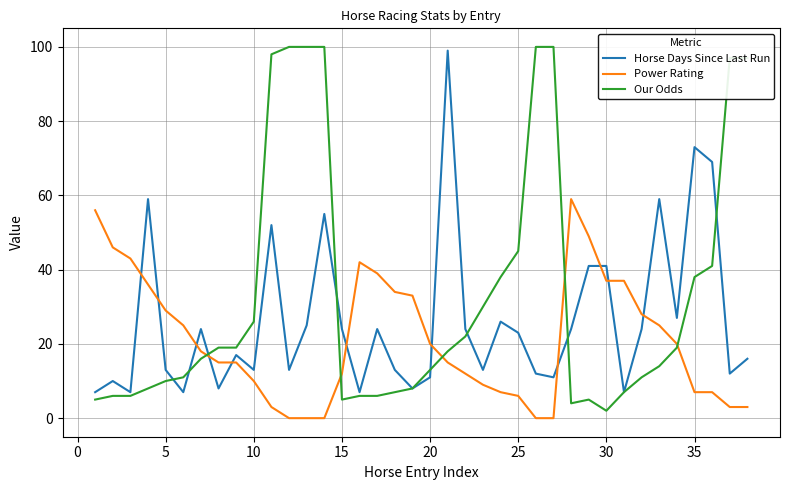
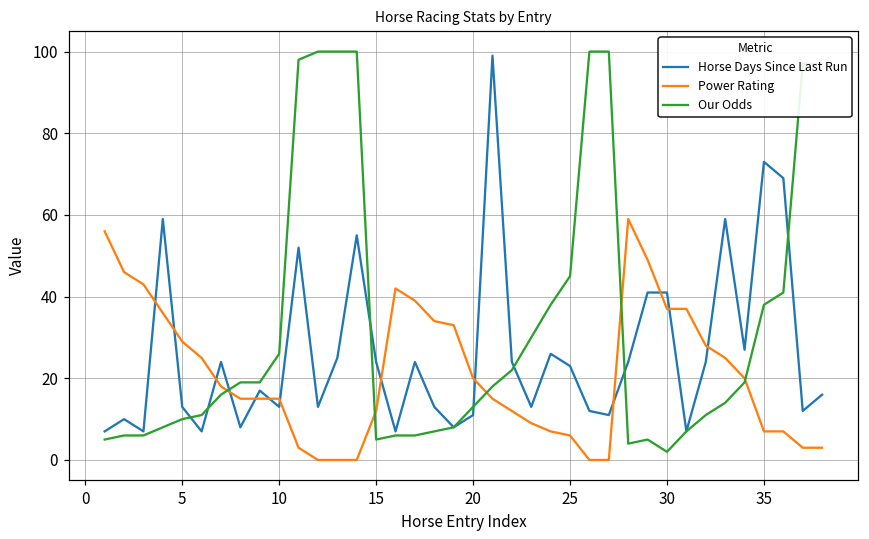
  {
    "Horse Days Since Last Run": {
      "5": 13,
      "10": 13,
      "15": 24,
      "20": 11,
      "25": 23,
      "30": 41,
      "35": 73
    },
    "Power Rating": {
      "5": 29,
-     "10": 10,
+     "10": 15,
      "15": 12,
      "20": 20,
      "25": 6,
      "30": 37,
      "35": 7
    },
    "Our Odds": {
      "5": 10,
      "10": 26,
      "15": 5,
      "20": 13,
      "25": 45,
      "30": 2,
      "35": 38
    }
  }
